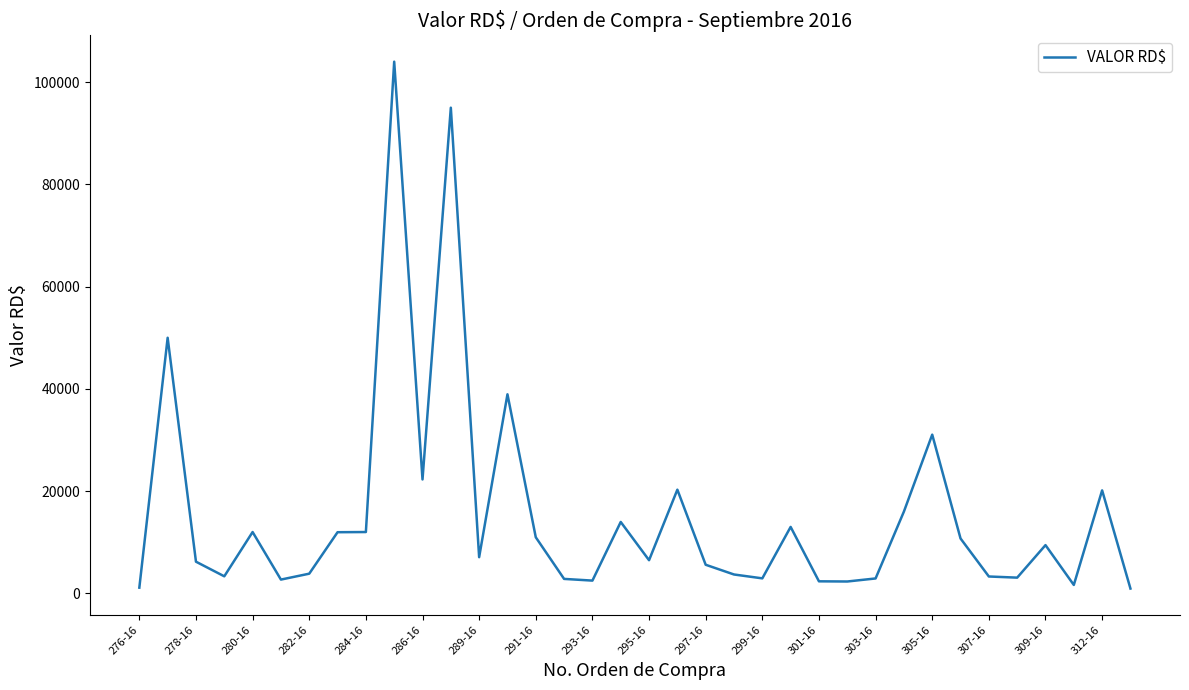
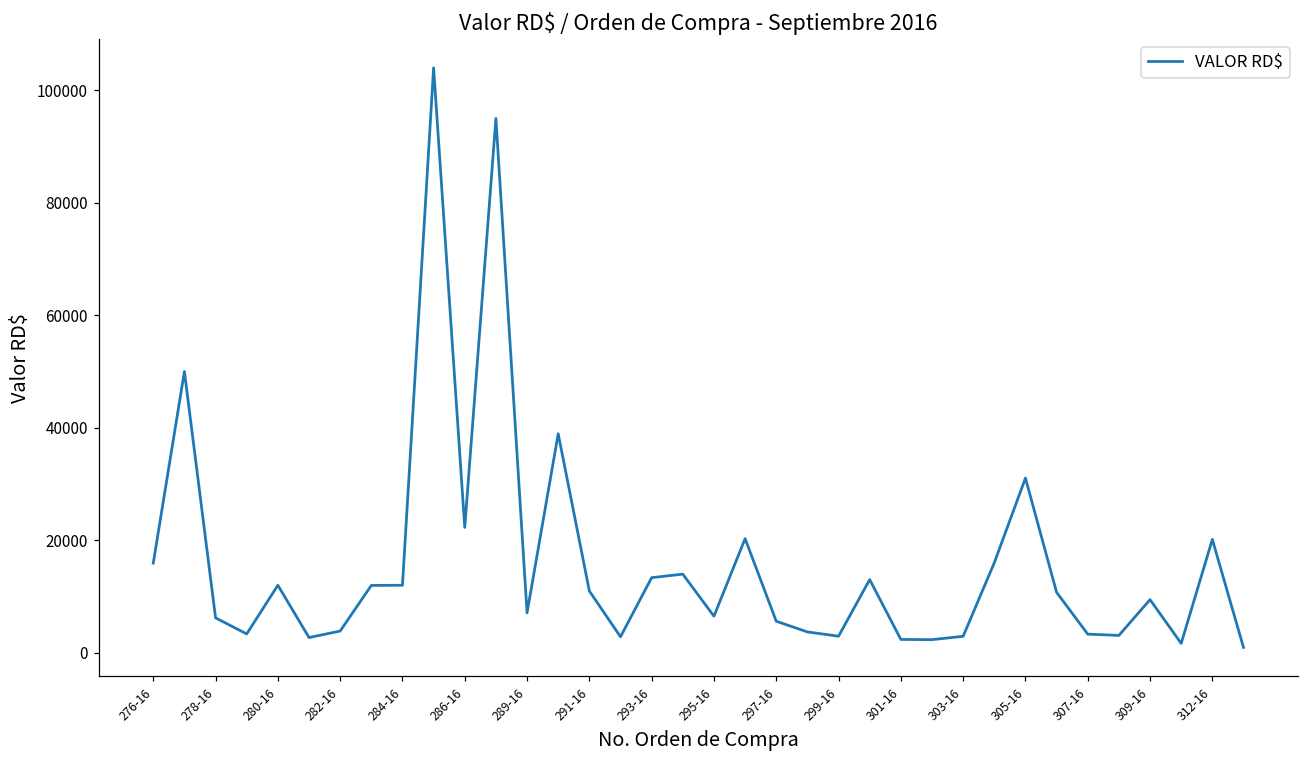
  {
-   "276-16": 1000,
+   "276-16": 16000,
    "278-16": 6000,
    "280-16": 12000,
    "282-16": 4000,
    "284-16": 12000,
    "286-16": 22000,
    "289-16": 7000,
    "291-16": 11000,
-   "293-16": 3000,
+   "293-16": 13000,
    "295-16": 6000,
    "297-16": 6000,
    "299-16": 3000,
    "301-16": 2000,
    "303-16": 3000,
    "305-16": 31000,
    "307-16": 3000,
    "309-16": 9000,
    "312-16": 20000
  }
